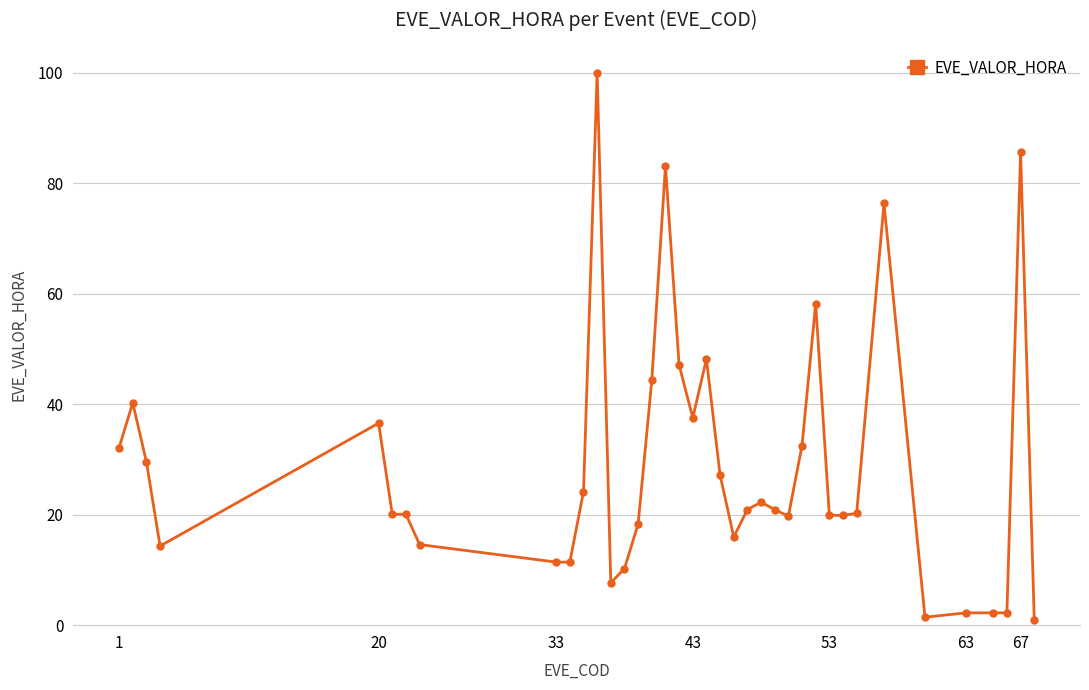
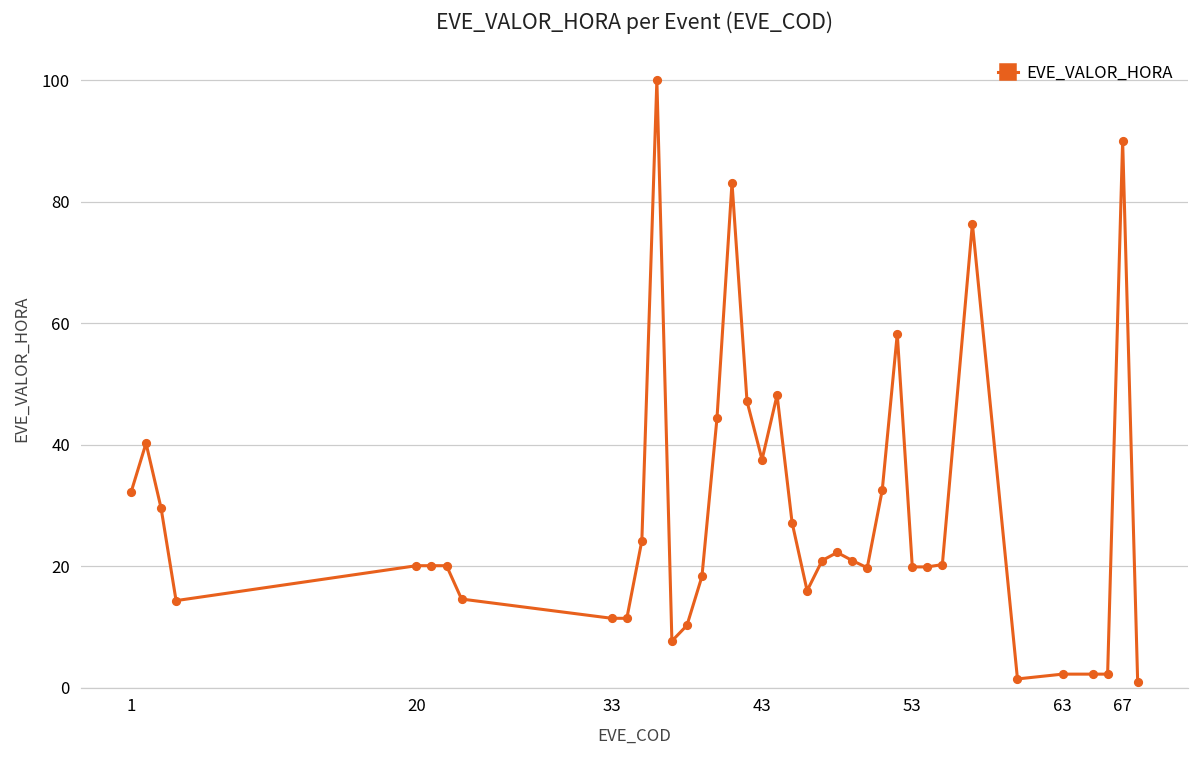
  {
    "1": 32,
-   "20": 37,
+   "20": 20,
    "33": 11,
    "43": 38,
    "53": 20,
    "63": 2,
-   "67": 86
+   "67": 90
  }
